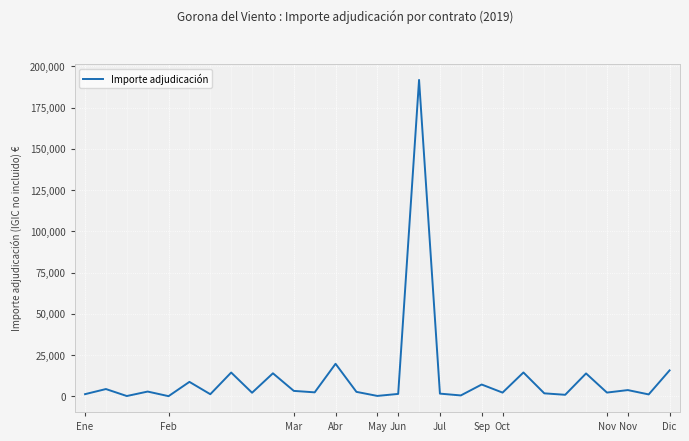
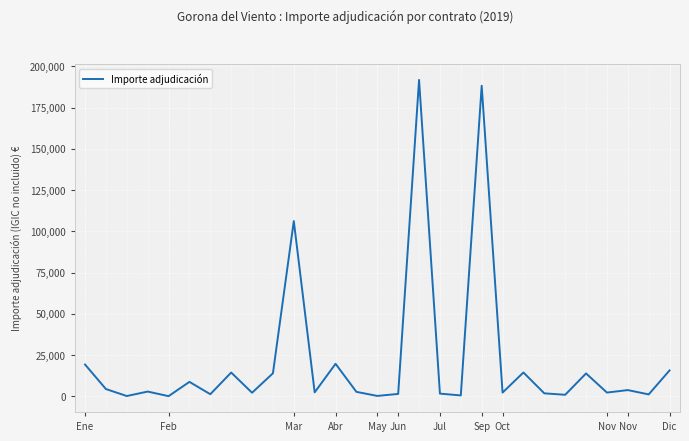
  {
-   "Ene": "1,000",
+   "Ene": "19,000",
    "Feb": "0",
-   "Mar": "3,000",
+   "Mar": "106,000",
    "Abr": "20,000",
    "May": "0",
    "Jun": "2,000",
    "Jul": "2,000",
-   "Sep": "7,000",
+   "Sep": "188,000",
    "Oct": "2,000",
    "Dic": "16,000"
  }
